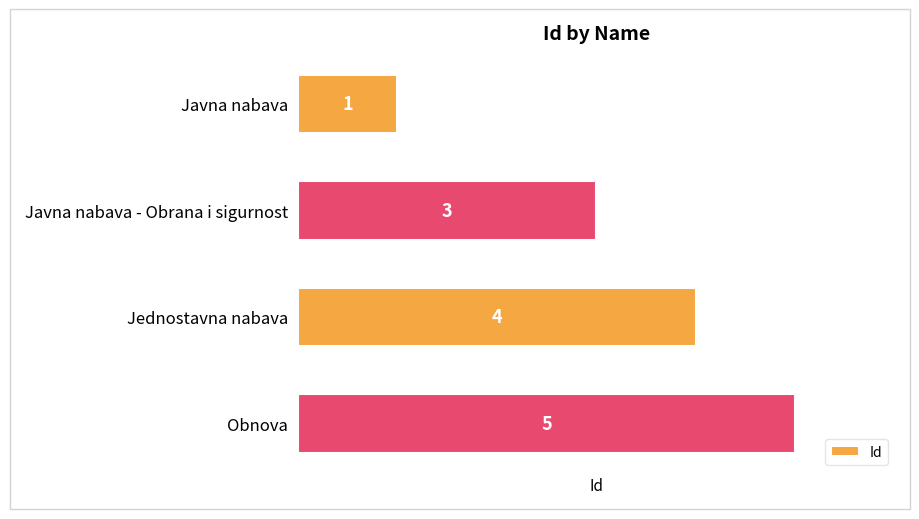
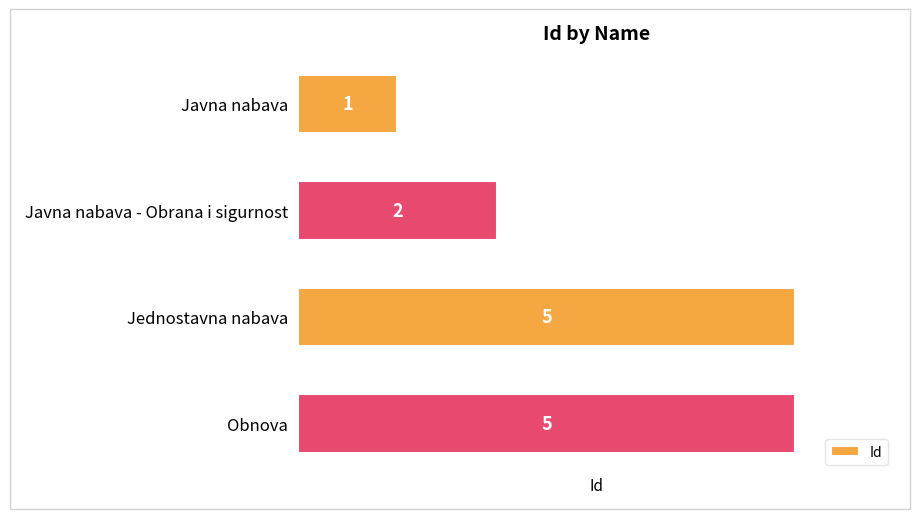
  {
    "Javna nabava": 1,
-   "Javna nabava - Obrana i sigurnost": 3,
-   "Jednostavna nabava": 4,
+   "Javna nabava - Obrana i sigurnost": 2,
+   "Jednostavna nabava": 5,
    "Obnova": 5
  }
